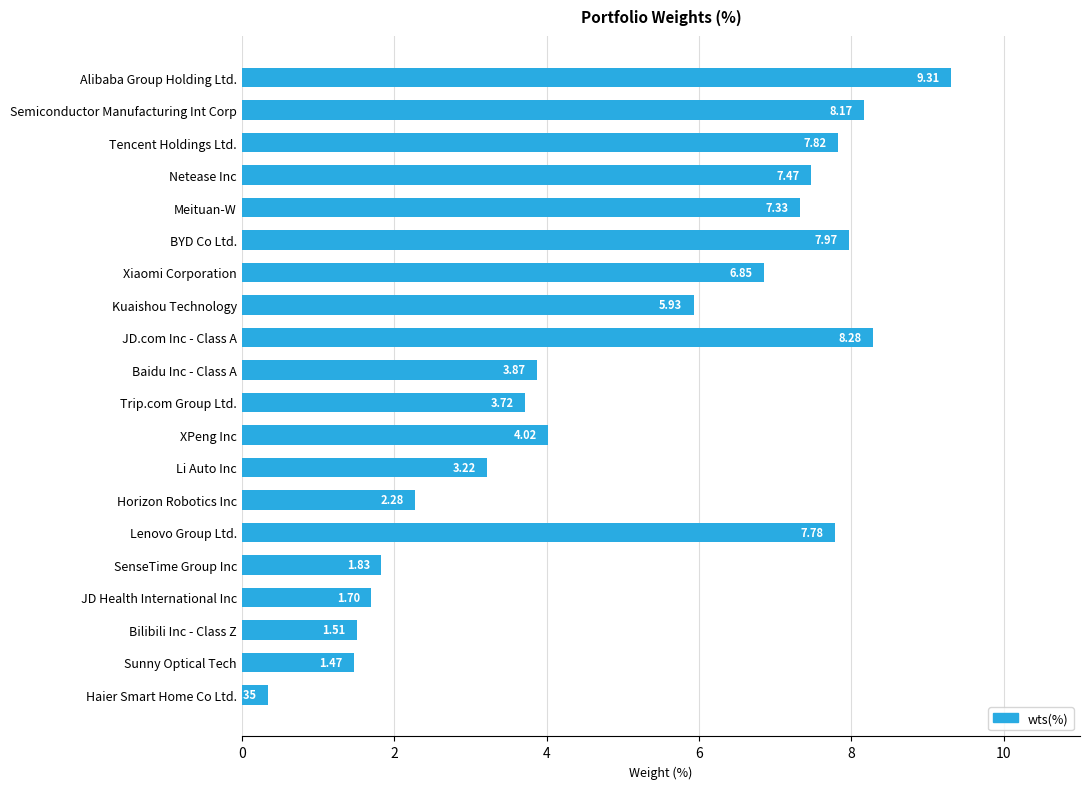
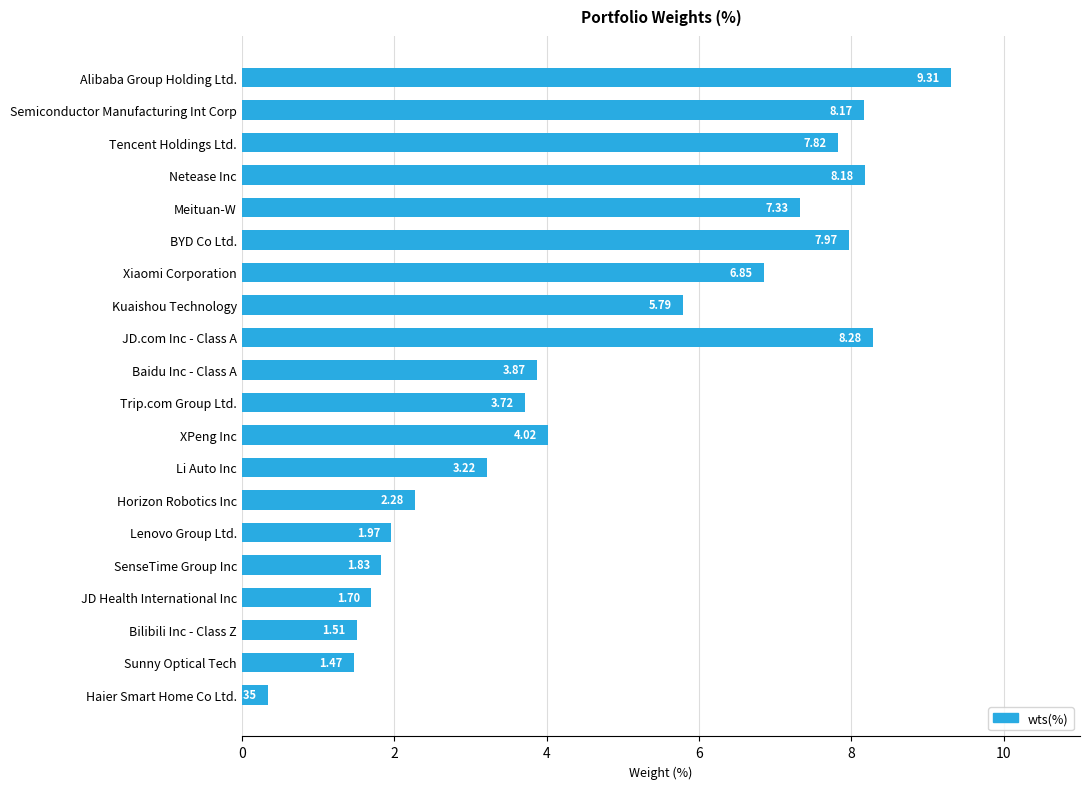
  {
    "Alibaba Group Holding Ltd.": 9.31,
    "Semiconductor Manufacturing Int Corp": 8.17,
    "Tencent Holdings Ltd.": 7.82,
-   "Netease Inc": 7.47,
+   "Netease Inc": 8.18,
    "Meituan-W": 7.33,
    "BYD Co Ltd.": 7.97,
    "Xiaomi Corporation": 6.85,
-   "Kuaishou Technology": 5.93,
+   "Kuaishou Technology": 5.79,
    "JD.com Inc - Class A": 8.28,
    "Baidu Inc - Class A": 3.87,
    "Trip.com Group Ltd.": 3.72,
    "XPeng Inc": 4.02,
    "Li Auto Inc": 3.22,
    "Horizon Robotics Inc": 2.28,
-   "Lenovo Group Ltd.": 7.78,
+   "Lenovo Group Ltd.": 1.97,
    "SenseTime Group Inc": 1.83,
    "JD Health International Inc": 1.70,
    "Bilibili Inc - Class Z": 1.51,
    "Sunny Optical Tech": 1.47,
    "Haier Smart Home Co Ltd.": 0.35
  }
